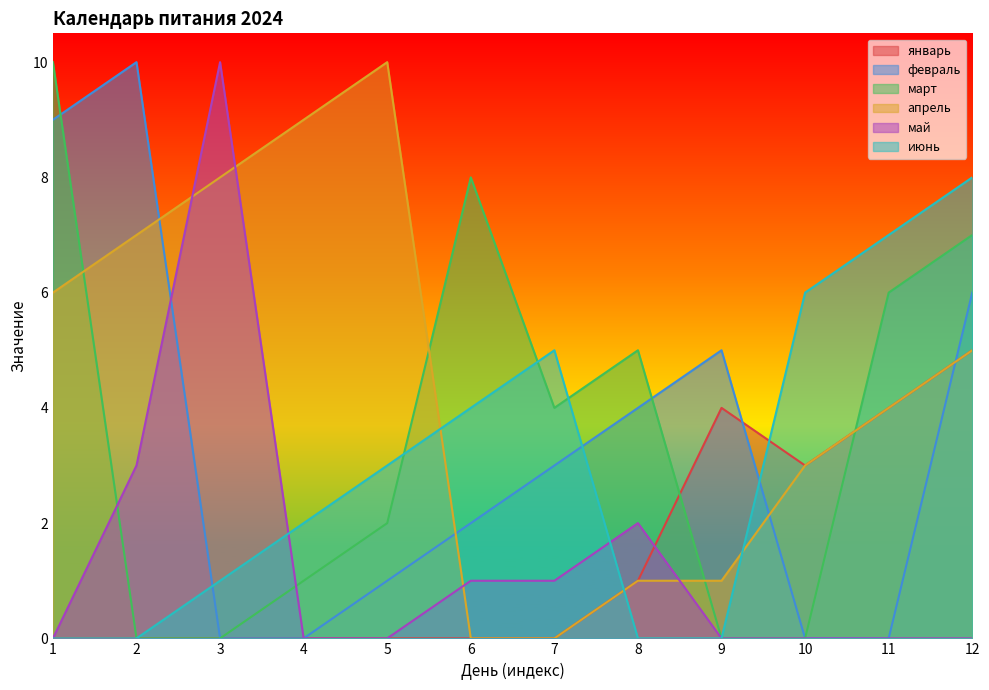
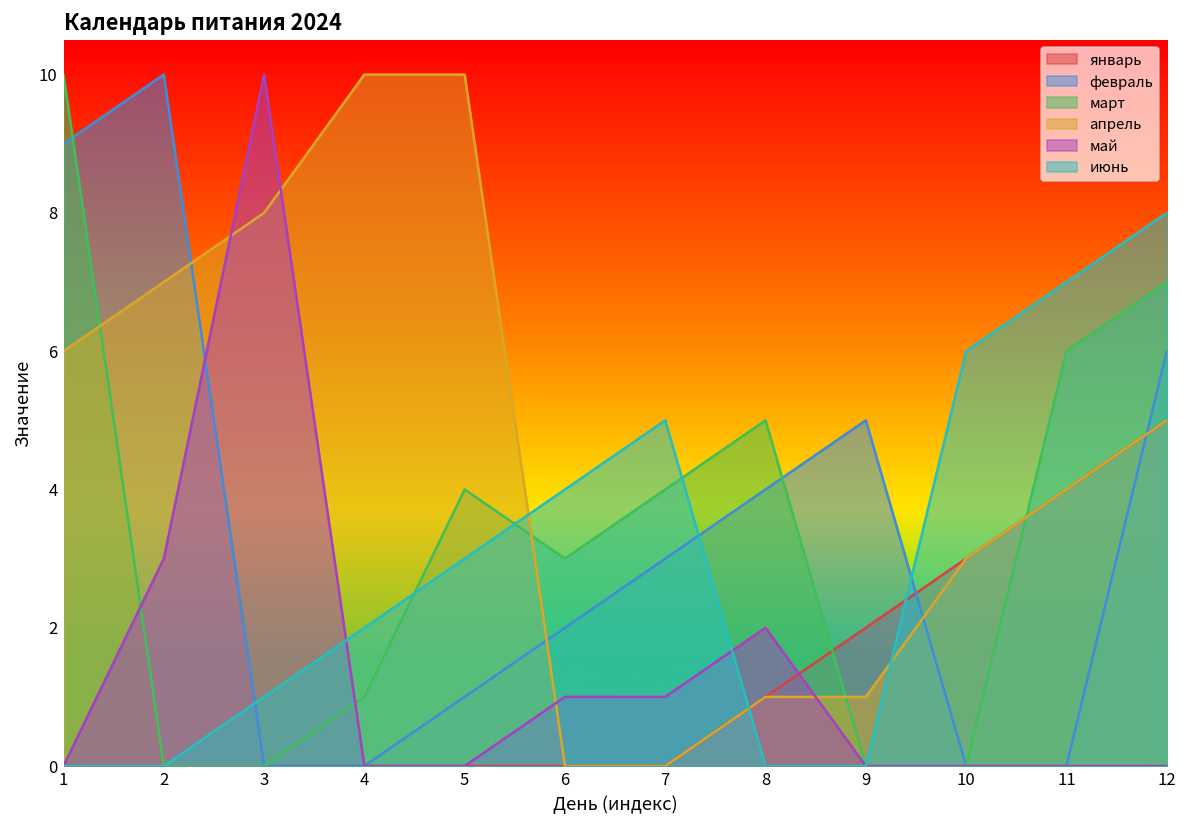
  {
    "январь": {
-     "9": 4
+     "9": 2
    },
    "март": {
      "1": 10,
      "4": 1,
-     "5": 2,
-     "6": 8,
+     "5": 4,
+     "6": 3,
      "7": 4,
      "8": 5,
      "11": 6,
      "12": 7
    },
    "апрель": {
      "1": 6,
      "2": 7,
      "3": 8,
-     "4": 9,
+     "4": 10,
      "5": 10,
      "9": 1
    },
    "май": {
      "2": 3,
      "3": 10,
      "6": 1,
      "7": 1,
      "8": 2,
      "12": 0
    }
  }
